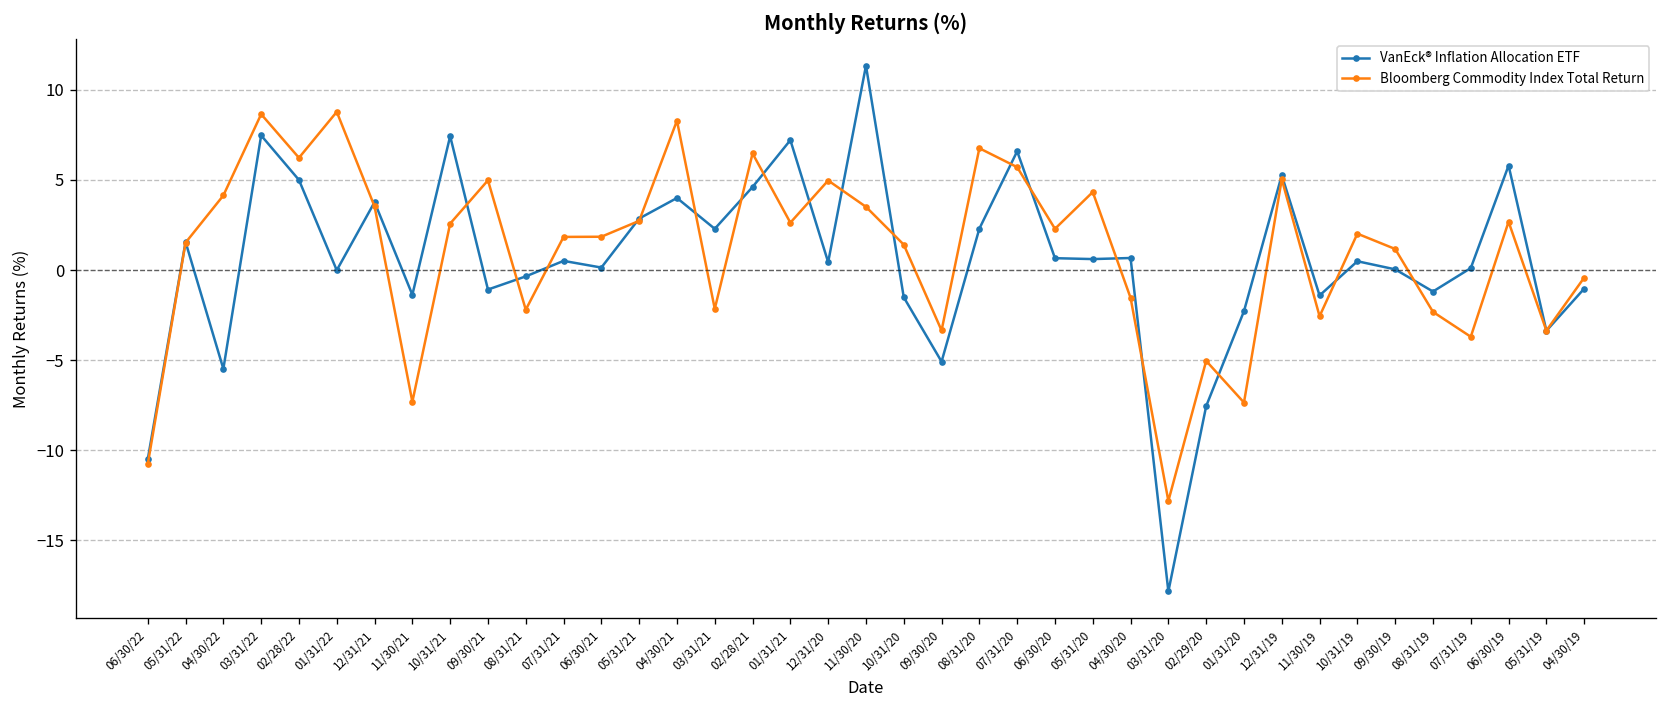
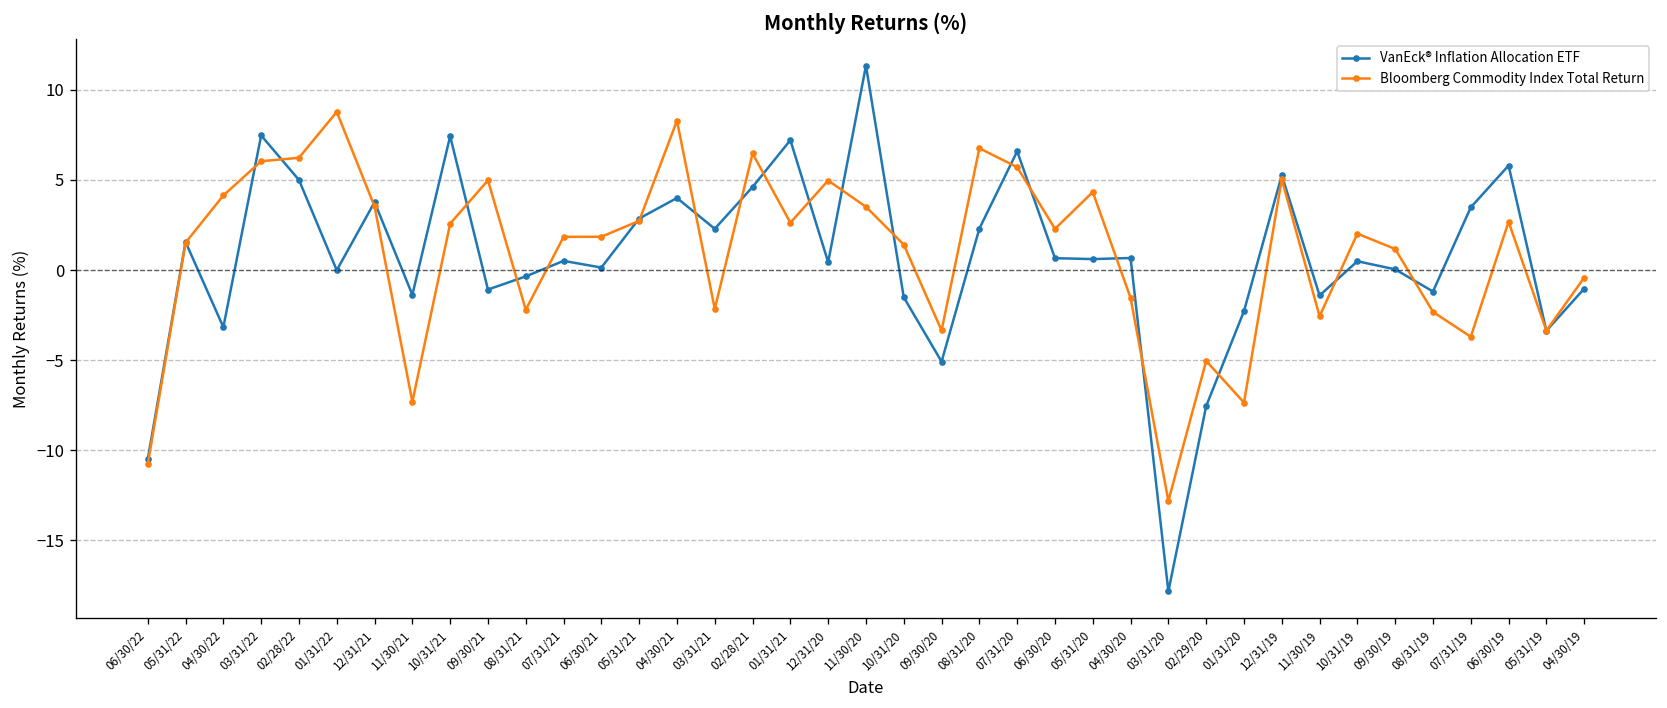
  {
    "VanEck® Inflation Allocation ETF": {
      "06/30/22": -10.5,
-     "04/30/22": -5.5,
+     "04/30/22": -3.2,
      "03/31/22": 7.5,
      "02/28/22": 5.0,
      "01/31/22": 0.0,
      "12/31/21": 3.8,
      "11/30/21": -1.4,
      "10/31/21": 7.4,
      "09/30/21": -1.1,
      "08/31/21": -0.4,
      "07/31/21": 0.5,
      "06/30/21": 0.1,
      "04/30/21": 4.0,
      "03/31/21": 2.3,
      "02/28/21": 4.6,
      "01/31/21": 7.2,
      "12/31/20": 0.4,
      "11/30/20": 11.3,
      "10/31/20": -1.5,
      "09/30/20": -5.1,
      "08/31/20": 2.3,
      "07/31/20": 6.6,
      "06/30/20": 0.7,
      "05/31/20": 0.6,
      "04/30/20": 0.7,
      "03/31/20": -17.8,
      "02/29/20": -7.6,
      "01/31/20": -2.3,
      "12/31/19": 5.3,
      "11/30/19": -1.4,
      "10/31/19": 0.5,
      "09/30/19": 0.0,
      "08/31/19": -1.2,
-     "07/31/19": 0.1,
+     "07/31/19": 3.5,
      "06/30/19": 5.8,
      "04/30/19": -1.0
    },
    "Bloomberg Commodity Index Total Return": {
      "06/30/22": -10.8,
      "04/30/22": 4.1,
-     "03/31/22": 8.7,
+     "03/31/22": 6.0,
      "02/28/22": 6.2,
      "01/31/22": 8.8,
      "12/31/21": 3.5,
      "11/30/21": -7.3,
      "10/31/21": 2.6,
      "09/30/21": 5.0,
      "08/31/21": -2.2,
      "07/31/21": 1.8,
      "06/30/21": 1.9,
      "04/30/21": 8.3,
      "03/31/21": -2.2,
      "02/28/21": 6.5,
      "01/31/21": 2.6,
      "12/31/20": 5.0,
      "11/30/20": 3.5,
      "10/31/20": 1.4,
      "09/30/20": -3.4,
      "08/31/20": 6.8,
      "07/31/20": 5.7,
      "06/30/20": 2.3,
      "05/31/20": 4.3,
      "04/30/20": -1.5,
      "03/31/20": -12.8,
      "02/29/20": -5.0,
      "01/31/20": -7.4,
      "12/31/19": 5.0,
      "11/30/19": -2.6,
      "10/31/19": 2.0,
      "09/30/19": 1.2,
      "08/31/19": -2.3,
      "07/31/19": -3.7,
      "06/30/19": 2.7,
      "04/30/19": -0.4
    }
  }
